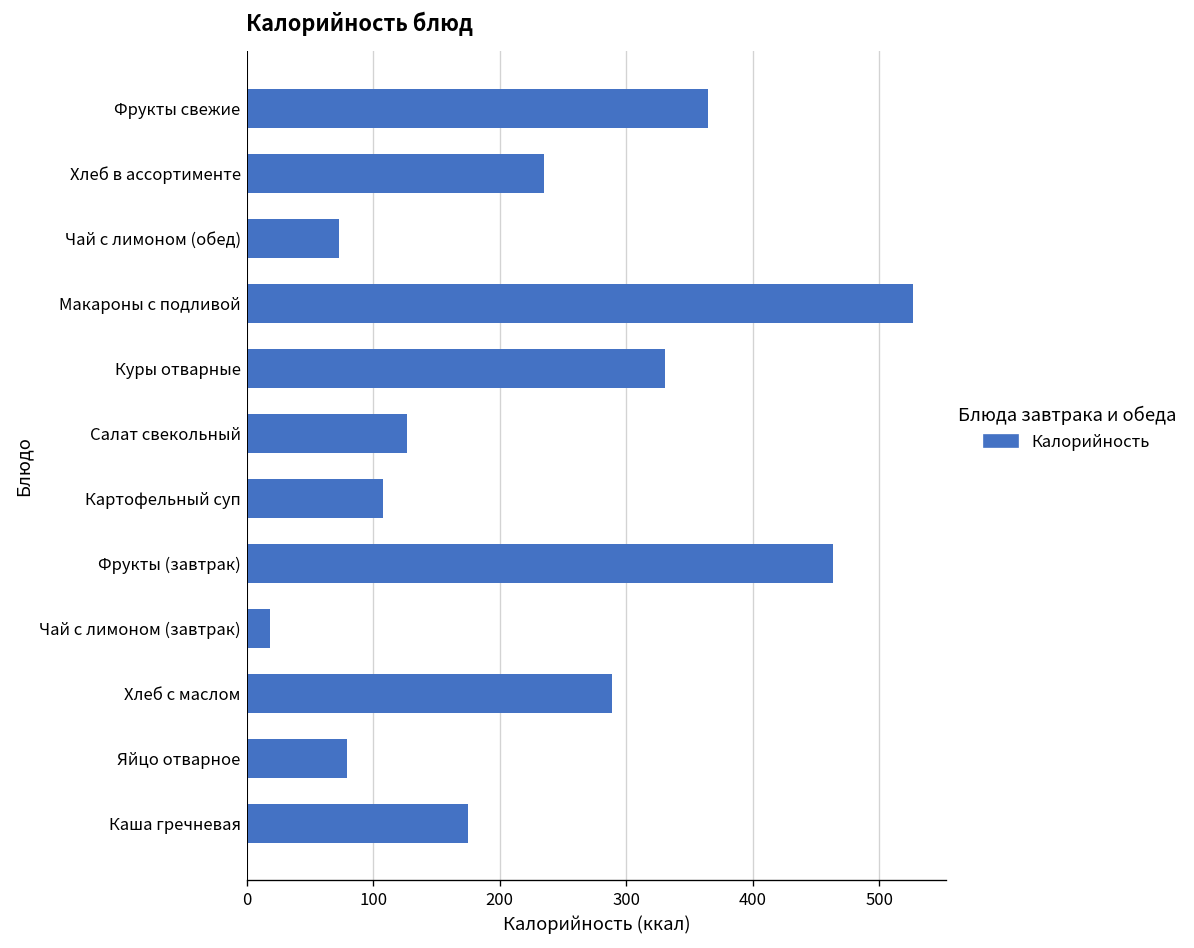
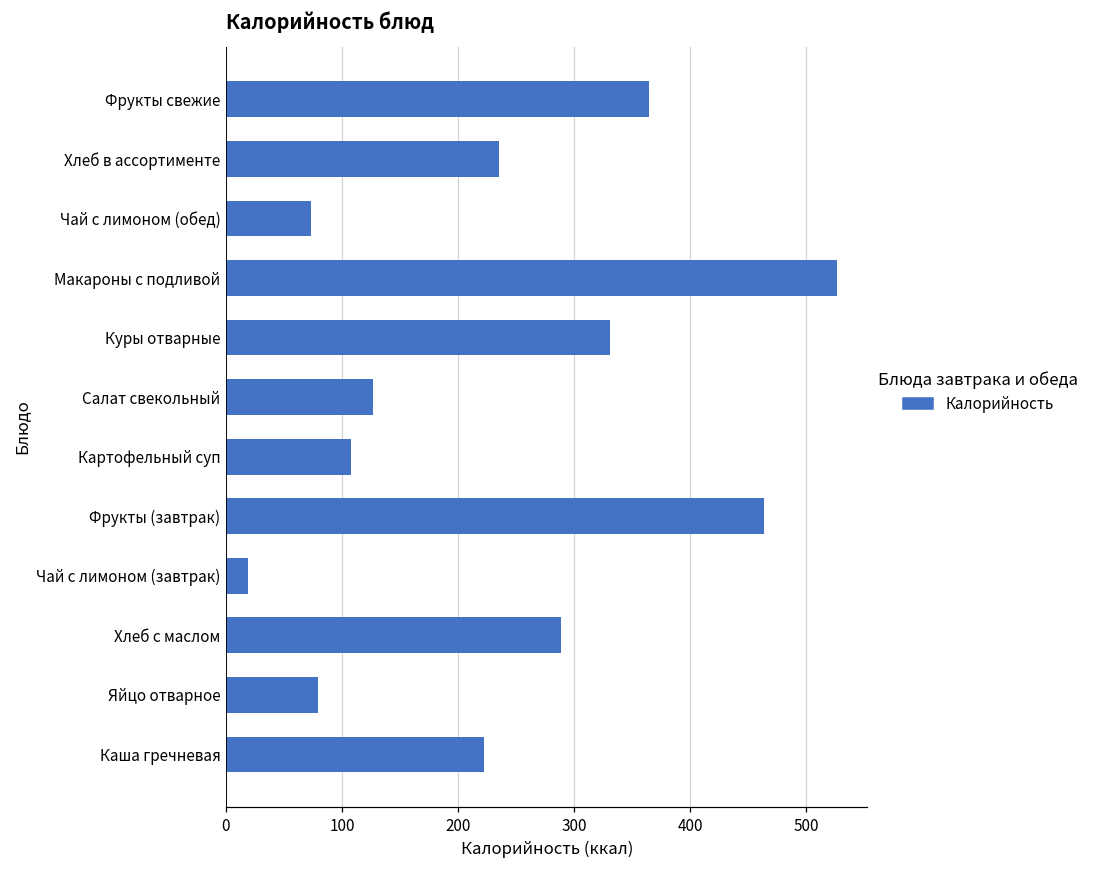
  {
    "Фрукты свежие": 364,
    "Хлеб в ассортименте": 235,
    "Чай с лимоном (обед)": 73,
    "Макароны с подливой": 526,
    "Куры отварные": 331,
    "Салат свекольный": 126,
    "Картофельный суп": 108,
    "Фрукты (завтрак)": 464,
    "Чай с лимоном (завтрак)": 19,
    "Хлеб с маслом": 288,
    "Яйцо отварное": 79,
-   "Каша гречневая": 175
+   "Каша гречневая": 222
  }
